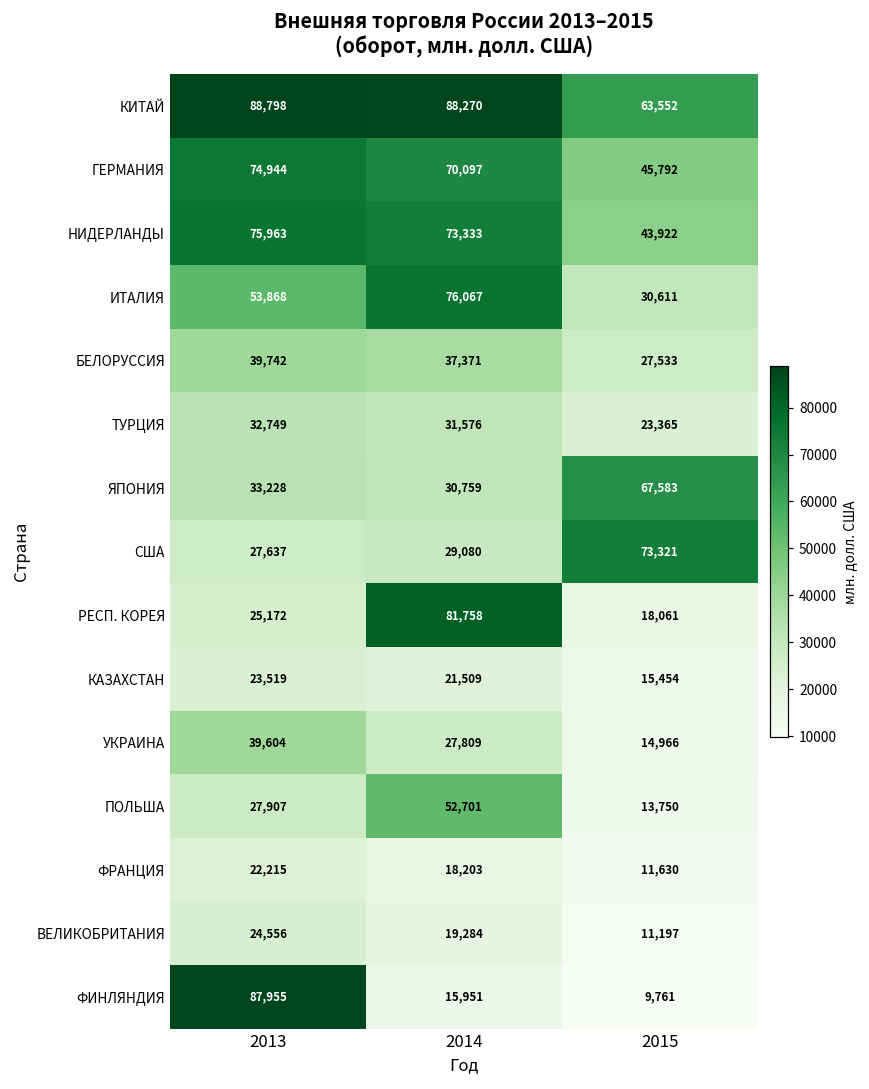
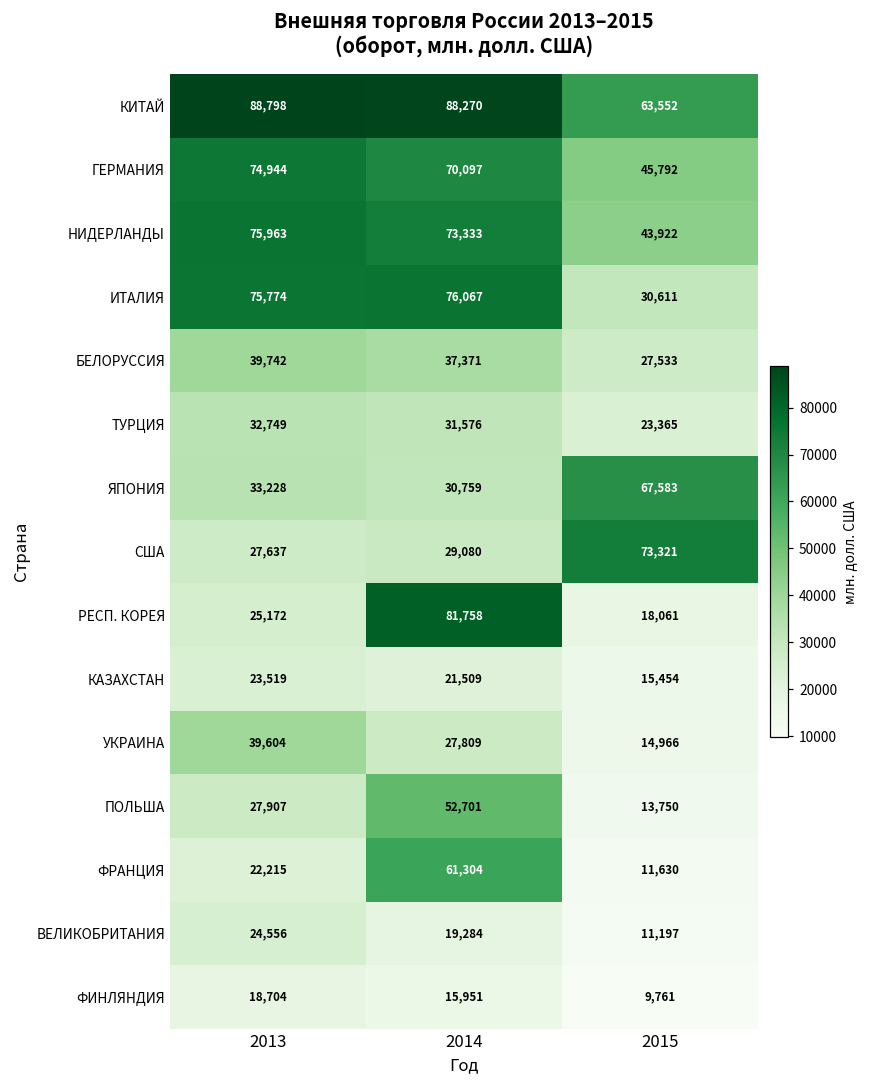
  {
    "КИТАЙ": {
      "2013": "88,798",
      "2014": "88,270",
      "2015": "63,552"
    },
    "ГЕРМАНИЯ": {
      "2013": "74,944",
      "2014": "70,097",
      "2015": "45,792"
    },
    "НИДЕРЛАНДЫ": {
      "2013": "75,963",
      "2014": "73,333",
      "2015": "43,922"
    },
    "ИТАЛИЯ": {
-     "2013": "53,868",
+     "2013": "75,774",
      "2014": "76,067",
      "2015": "30,611"
    },
    "БЕЛОРУССИЯ": {
      "2013": "39,742",
      "2014": "37,371",
      "2015": "27,533"
    },
    "ТУРЦИЯ": {
      "2013": "32,749",
      "2014": "31,576",
      "2015": "23,365"
    },
    "ЯПОНИЯ": {
      "2013": "33,228",
      "2014": "30,759",
      "2015": "67,583"
    },
    "США": {
      "2013": "27,637",
      "2014": "29,080",
      "2015": "73,321"
    },
    "РЕСП. КОРЕЯ": {
      "2013": "25,172",
      "2014": "81,758",
      "2015": "18,061"
    },
    "КАЗАХСТАН": {
      "2013": "23,519",
      "2014": "21,509",
      "2015": "15,454"
    },
    "УКРАИНА": {
      "2013": "39,604",
      "2014": "27,809",
      "2015": "14,966"
    },
    "ПОЛЬША": {
      "2013": "27,907",
      "2014": "52,701",
      "2015": "13,750"
    },
    "ФРАНЦИЯ": {
      "2013": "22,215",
-     "2014": "18,203",
+     "2014": "61,304",
      "2015": "11,630"
    },
    "ВЕЛИКОБРИТАНИЯ": {
      "2013": "24,556",
      "2014": "19,284",
      "2015": "11,197"
    },
    "ФИНЛЯНДИЯ": {
-     "2013": "87,955",
+     "2013": "18,704",
      "2014": "15,951",
      "2015": "9,761"
    }
  }
